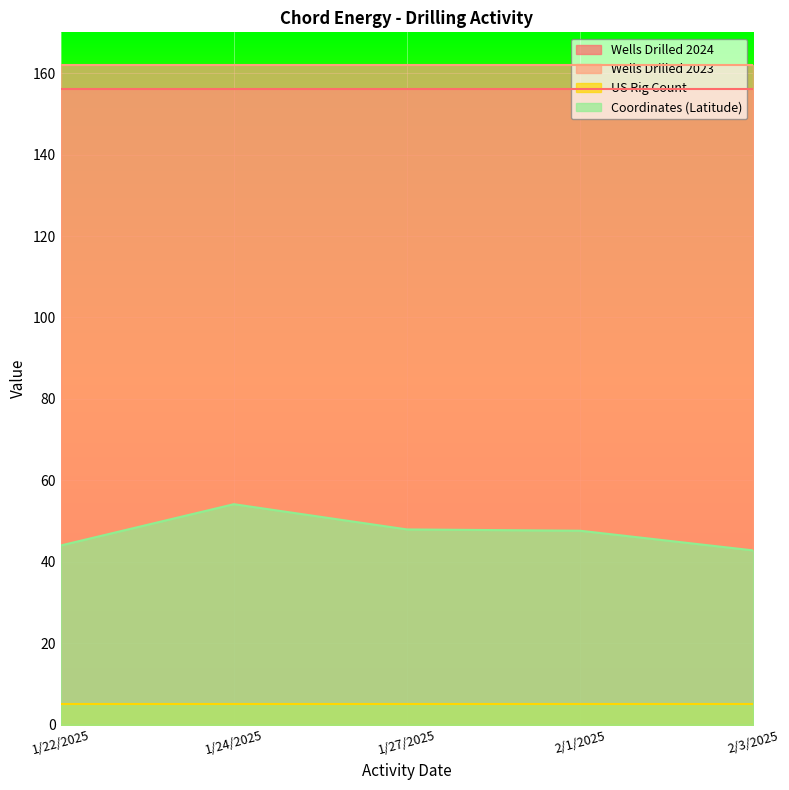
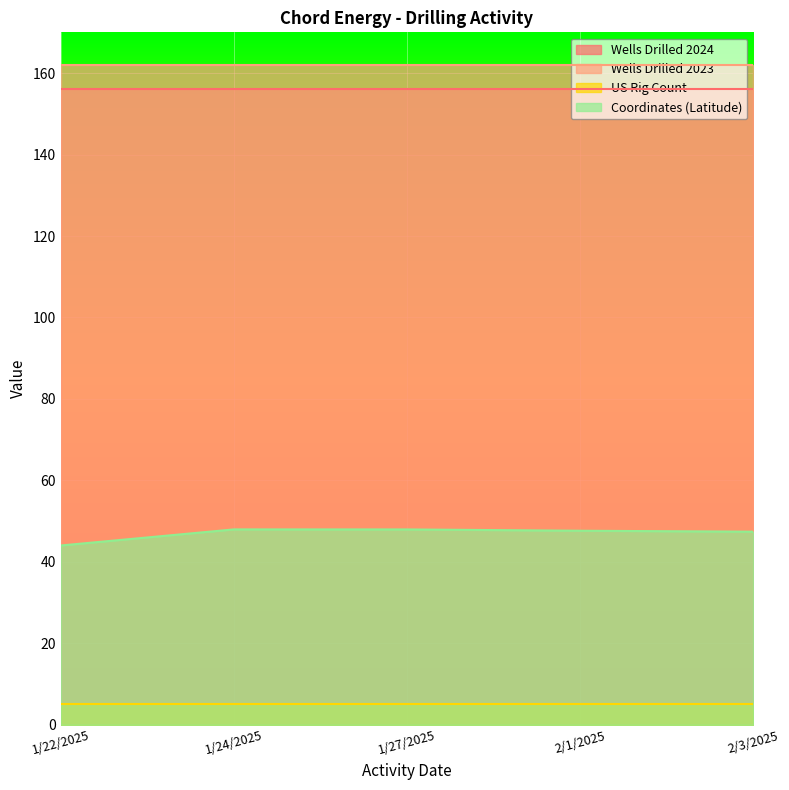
  {
    "US Rig Count": {
      "1/22/2025": 5,
      "1/24/2025": 5,
      "1/27/2025": 5,
      "2/1/2025": 5,
      "2/3/2025": 5
    },
    "Coordinates (Latitude)": {
      "1/22/2025": 44,
-     "1/24/2025": 54,
+     "1/24/2025": 48,
      "1/27/2025": 48,
      "2/1/2025": 48,
-     "2/3/2025": 43
+     "2/3/2025": 47
    }
  }
